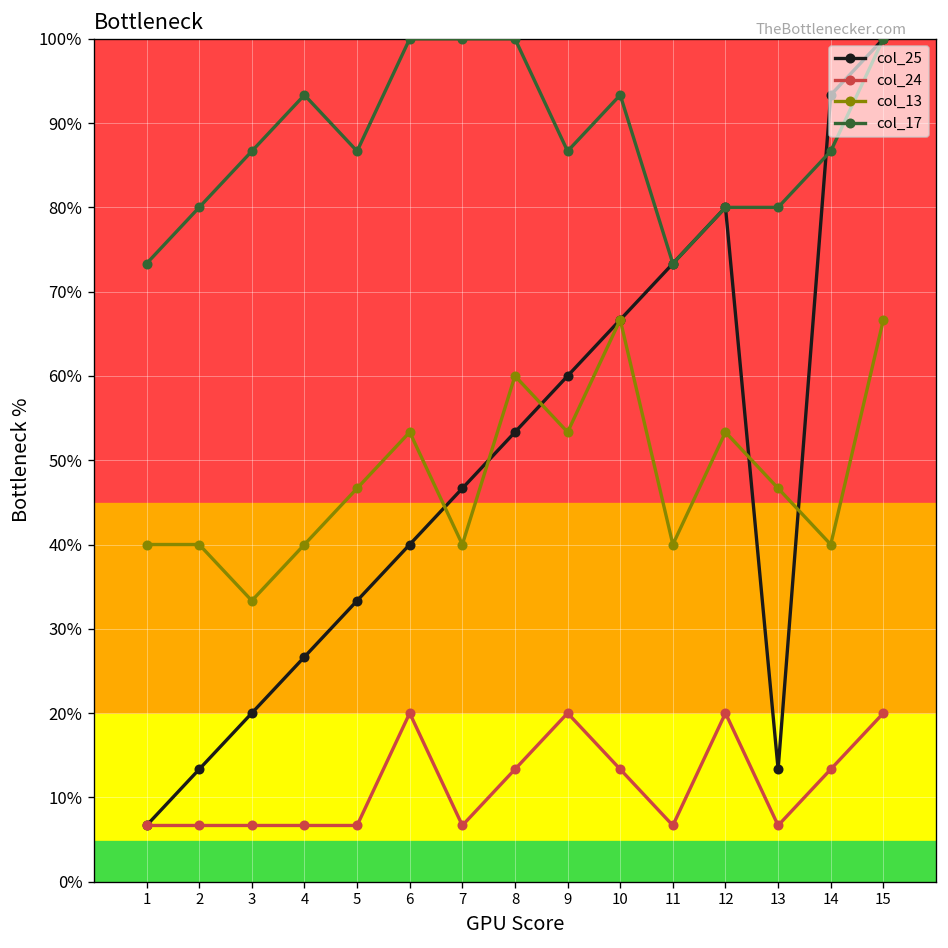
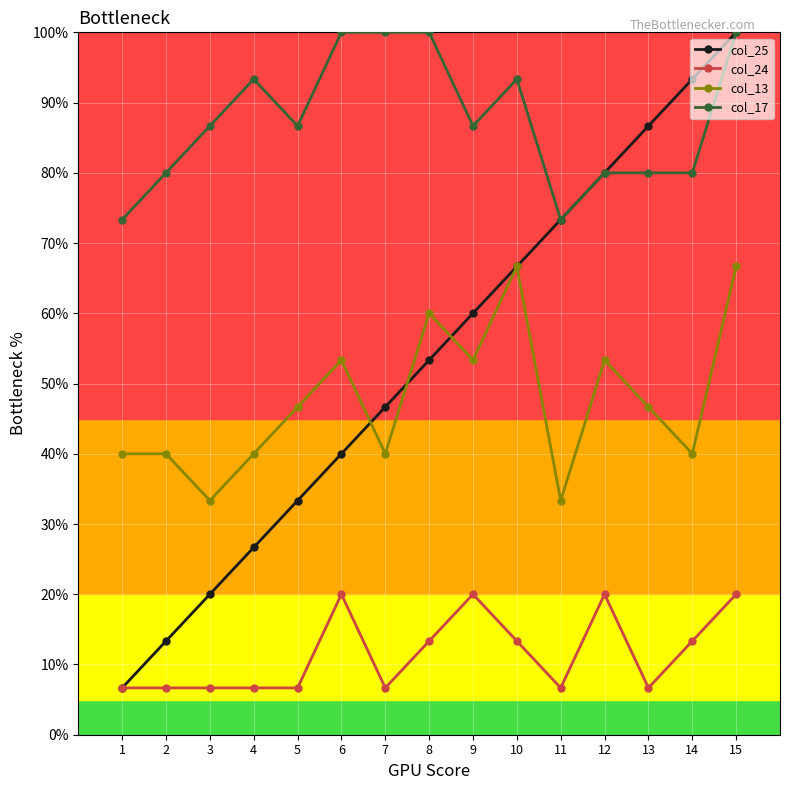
  {
    "col_25": {
      "2": "13%",
      "3": "20%",
      "4": "27%",
      "5": "33%",
      "6": "40%",
      "7": "47%",
      "8": "53%",
      "9": "60%",
-     "13": "13%"
+     "13": "87%"
    },
    "col_24": {
      "2": "7%",
      "3": "7%",
      "4": "7%",
      "5": "7%",
      "6": "20%",
      "7": "7%",
      "8": "13%",
      "9": "20%",
      "10": "13%",
      "11": "7%",
      "12": "20%",
      "13": "7%",
      "14": "13%",
      "15": "20%"
    },
    "col_13": {
      "1": "40%",
      "2": "40%",
      "3": "33%",
      "4": "40%",
      "5": "47%",
      "6": "53%",
      "7": "40%",
      "8": "60%",
      "9": "53%",
-     "11": "40%",
+     "11": "33%",
      "12": "53%",
      "13": "47%",
      "14": "40%",
      "15": "67%"
    },
    "col_17": {
      "1": "73%",
      "2": "80%",
      "3": "87%",
      "4": "93%",
      "5": "87%",
      "6": "100%",
      "7": "100%",
      "8": "100%",
      "9": "87%",
      "10": "93%",
      "13": "80%",
-     "14": "87%"
+     "14": "80%"
    }
  }
